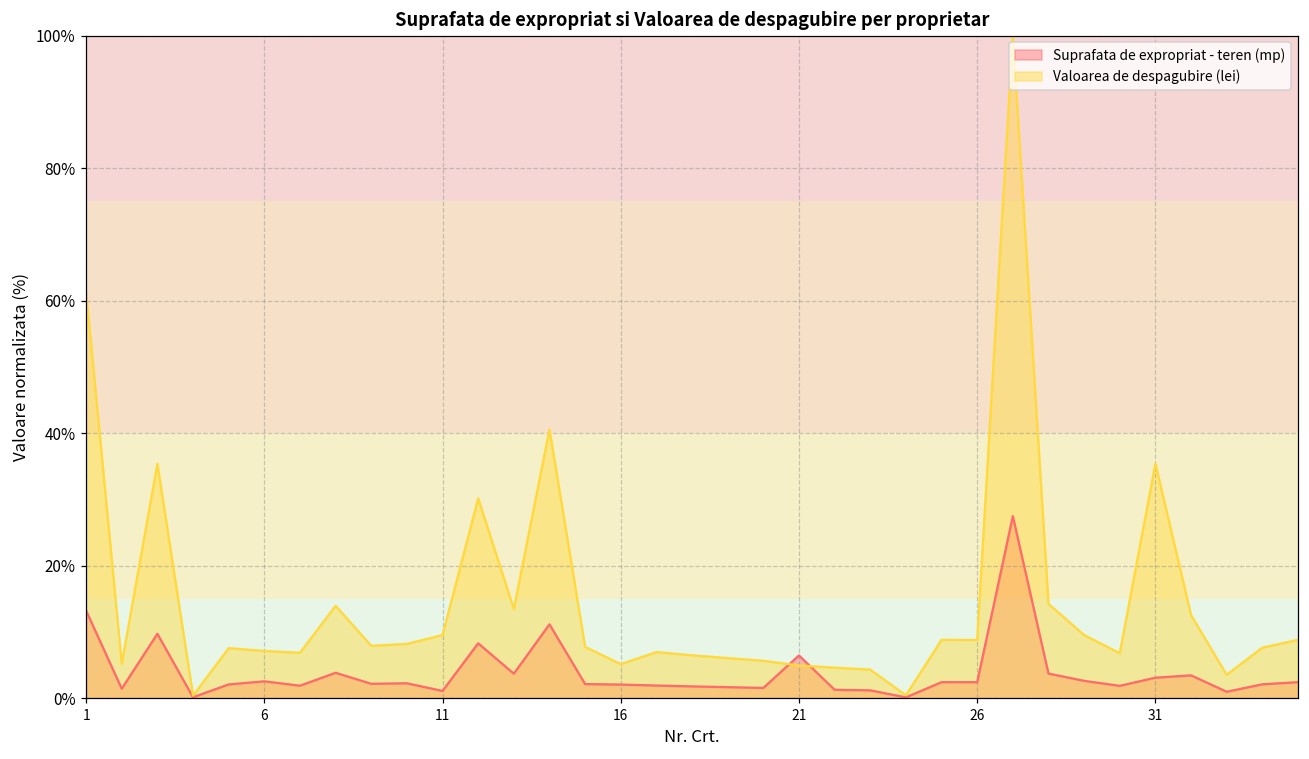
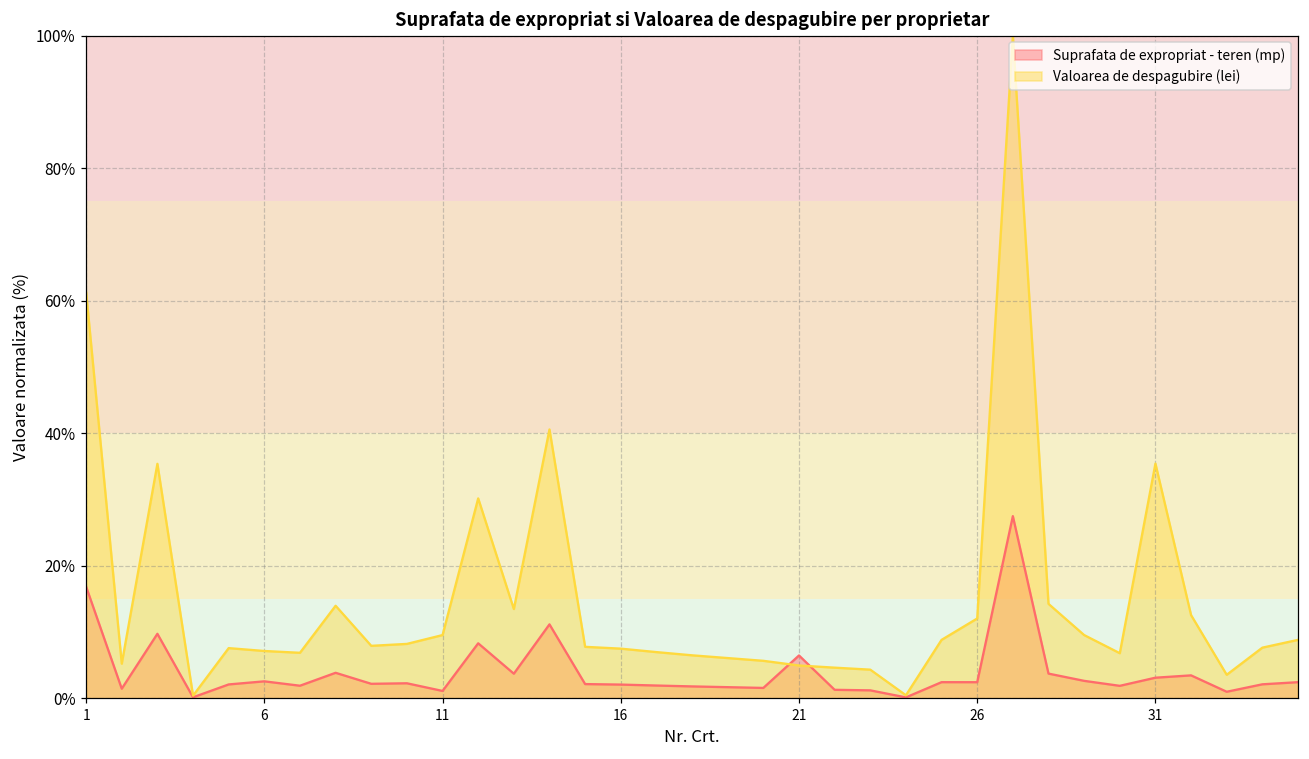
  {
    "Suprafata de expropriat - teren (mp)": {
-     "1": "13%",
+     "1": "17%",
      "6": "3%",
      "11": "1%",
      "16": "2%",
      "21": "6%",
      "26": "2%",
      "31": "3%"
    },
    "Valoarea de despagubire (lei)": {
      "1": "61%",
      "6": "7%",
      "11": "10%",
-     "16": "5%",
+     "16": "7%",
      "21": "5%",
-     "26": "9%",
+     "26": "12%",
      "31": "35%"
    }
  }
